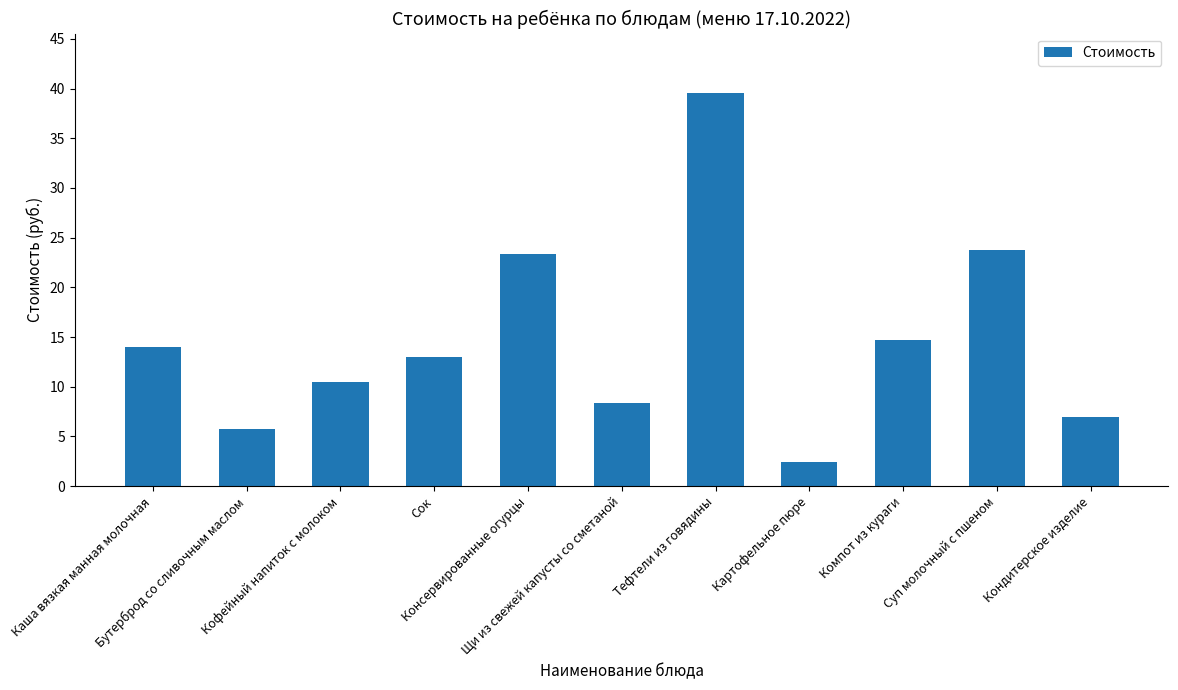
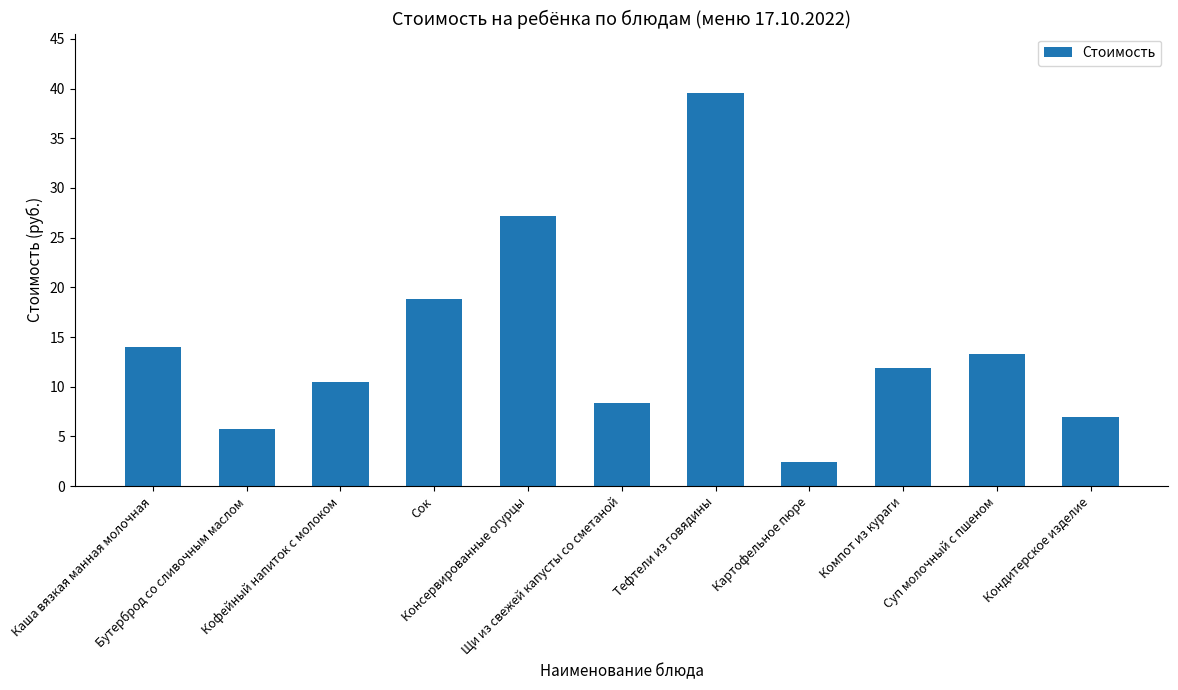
  {
    "Каша вязкая манная молочная": 14,
    "Бутерброд со сливочным маслом": 6,
    "Кофейный напиток с молоком": 11,
-   "Сок": 13,
-   "Консервированные огурцы": 23,
+   "Сок": 19,
+   "Консервированные огурцы": 27,
    "Щи из свежей капусты со сметаной": 8,
    "Тефтели из говядины": 40,
    "Картофельное пюре": 2,
-   "Компот из кураги": 15,
-   "Суп молочный с пшеном": 24,
+   "Компот из кураги": 12,
+   "Суп молочный с пшеном": 13,
    "Кондитерское изделие": 7
  }
